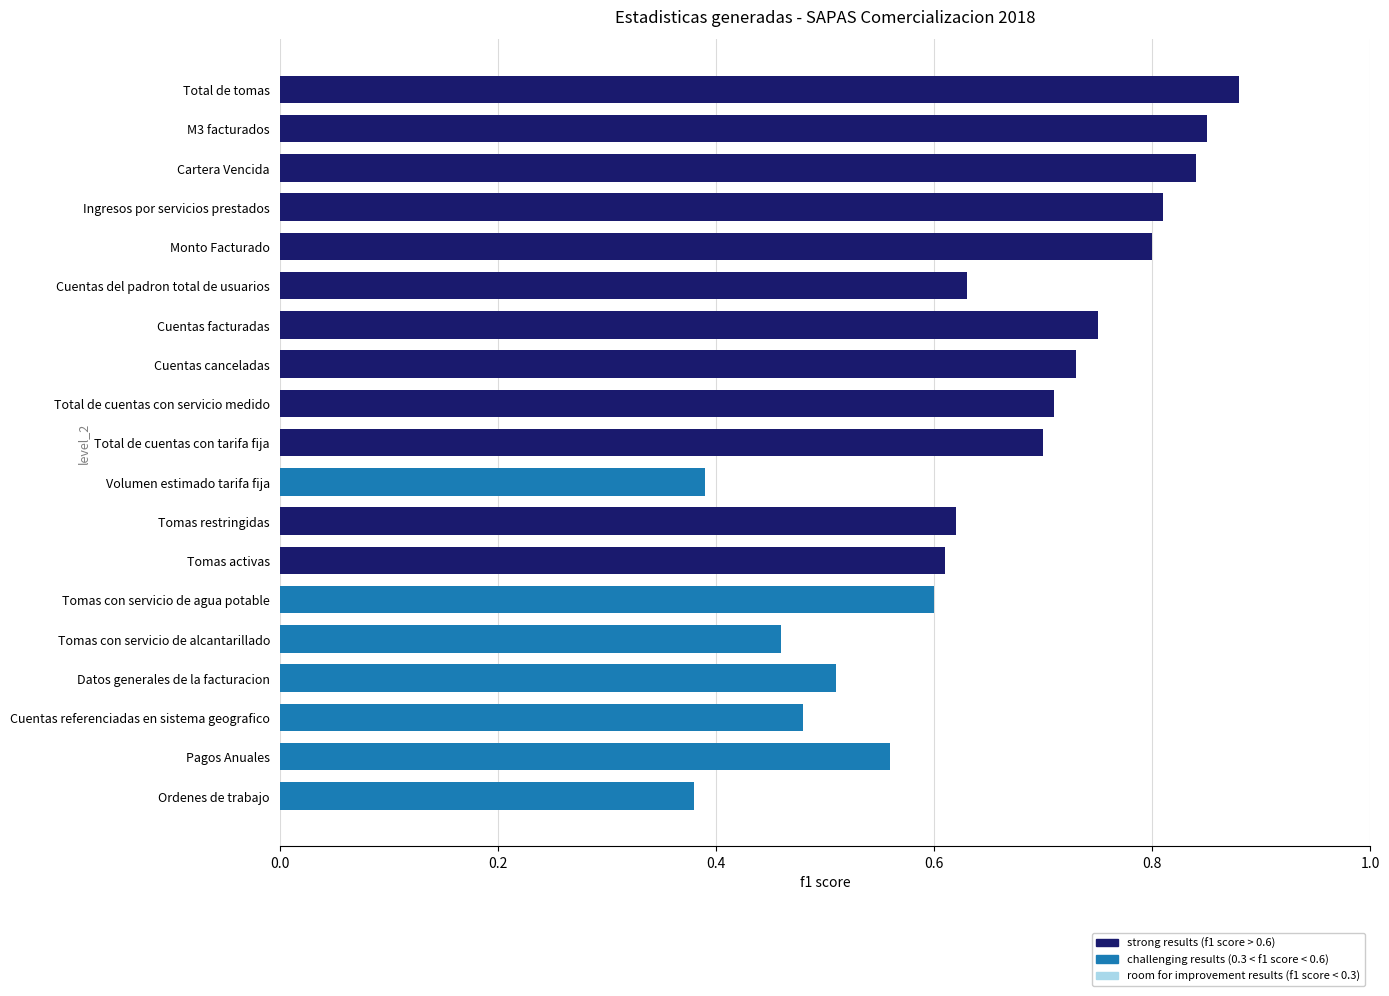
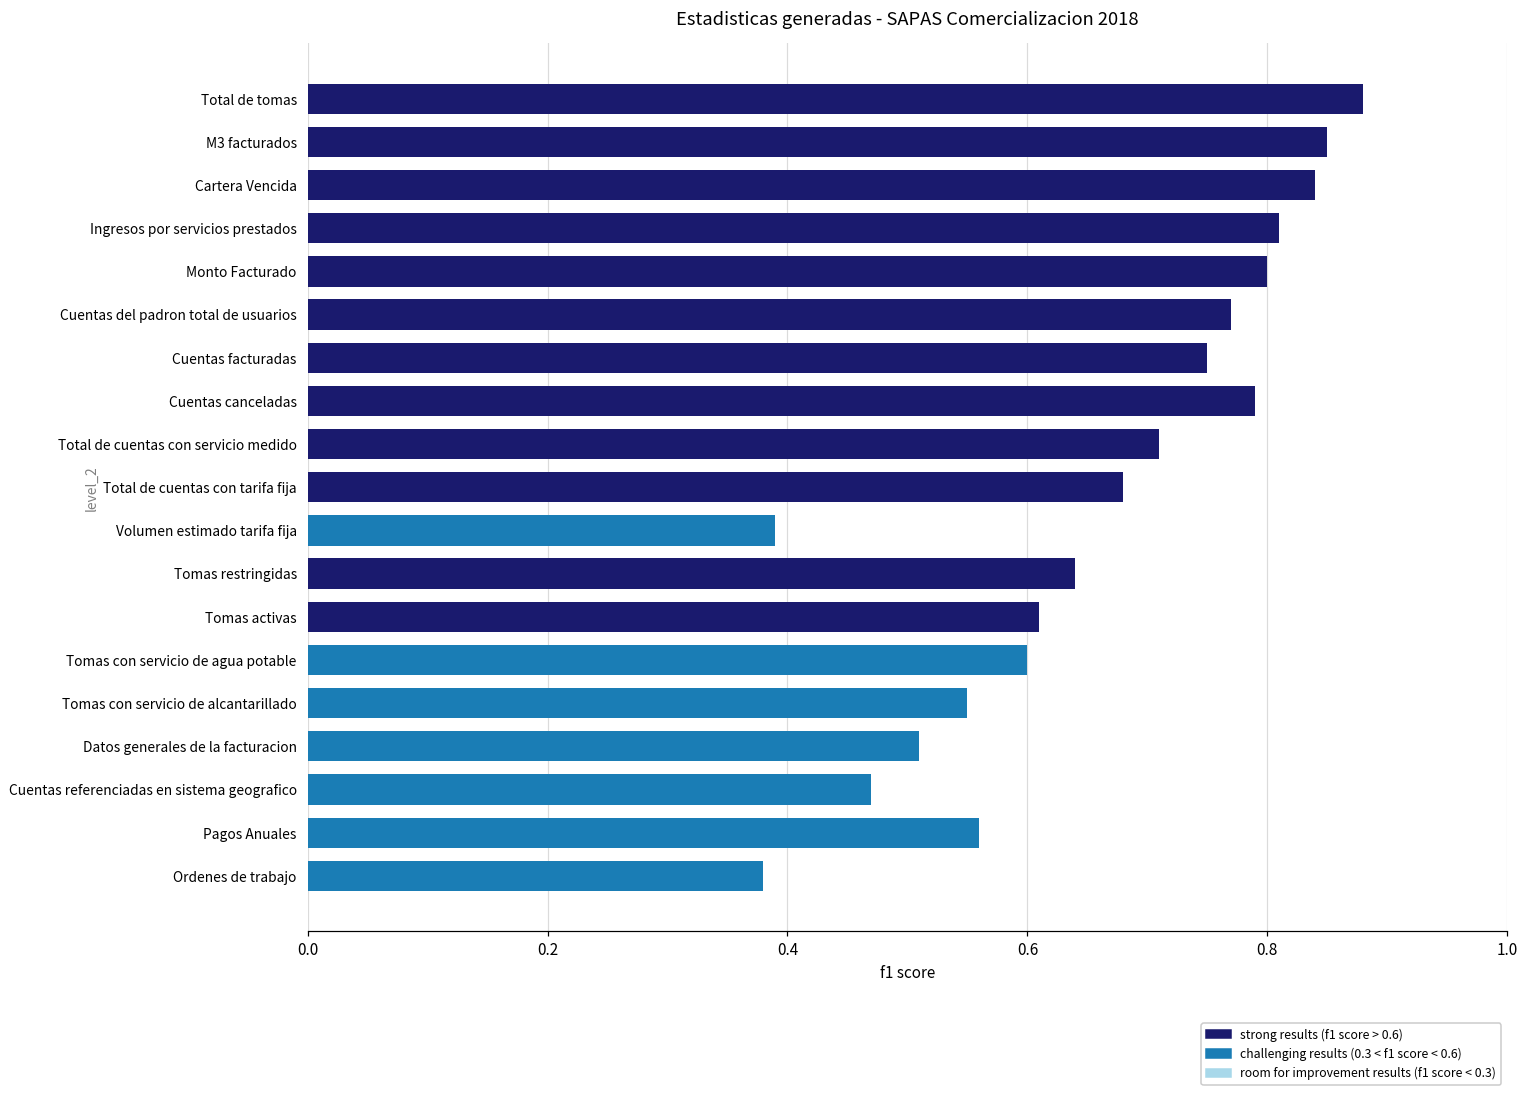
  {
    "Total de tomas": 0.88,
    "M3 facturados": 0.85,
    "Cartera Vencida": 0.84,
    "Ingresos por servicios prestados": 0.81,
    "Monto Facturado": 0.80,
-   "Cuentas del padron total de usuarios": 0.63,
+   "Cuentas del padron total de usuarios": 0.77,
    "Cuentas facturadas": 0.75,
-   "Cuentas canceladas": 0.73,
+   "Cuentas canceladas": 0.79,
    "Total de cuentas con servicio medido": 0.71,
-   "Total de cuentas con tarifa fija": 0.70,
+   "Total de cuentas con tarifa fija": 0.68,
    "Volumen estimado tarifa fija": 0.39,
-   "Tomas restringidas": 0.62,
+   "Tomas restringidas": 0.64,
    "Tomas activas": 0.61,
    "Tomas con servicio de agua potable": 0.60,
-   "Tomas con servicio de alcantarillado": 0.46,
+   "Tomas con servicio de alcantarillado": 0.55,
    "Datos generales de la facturacion": 0.51,
-   "Cuentas referenciadas en sistema geografico": 0.48,
+   "Cuentas referenciadas en sistema geografico": 0.47,
    "Pagos Anuales": 0.56,
    "Ordenes de trabajo": 0.38
  }
